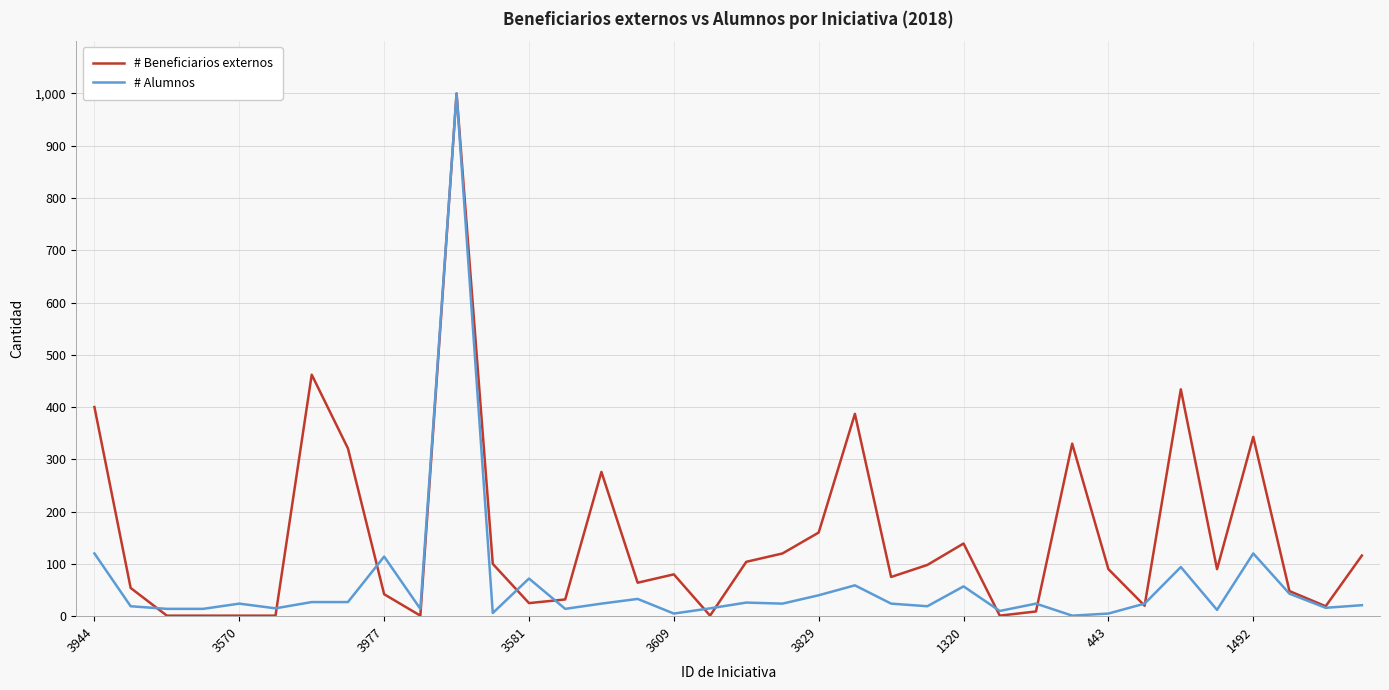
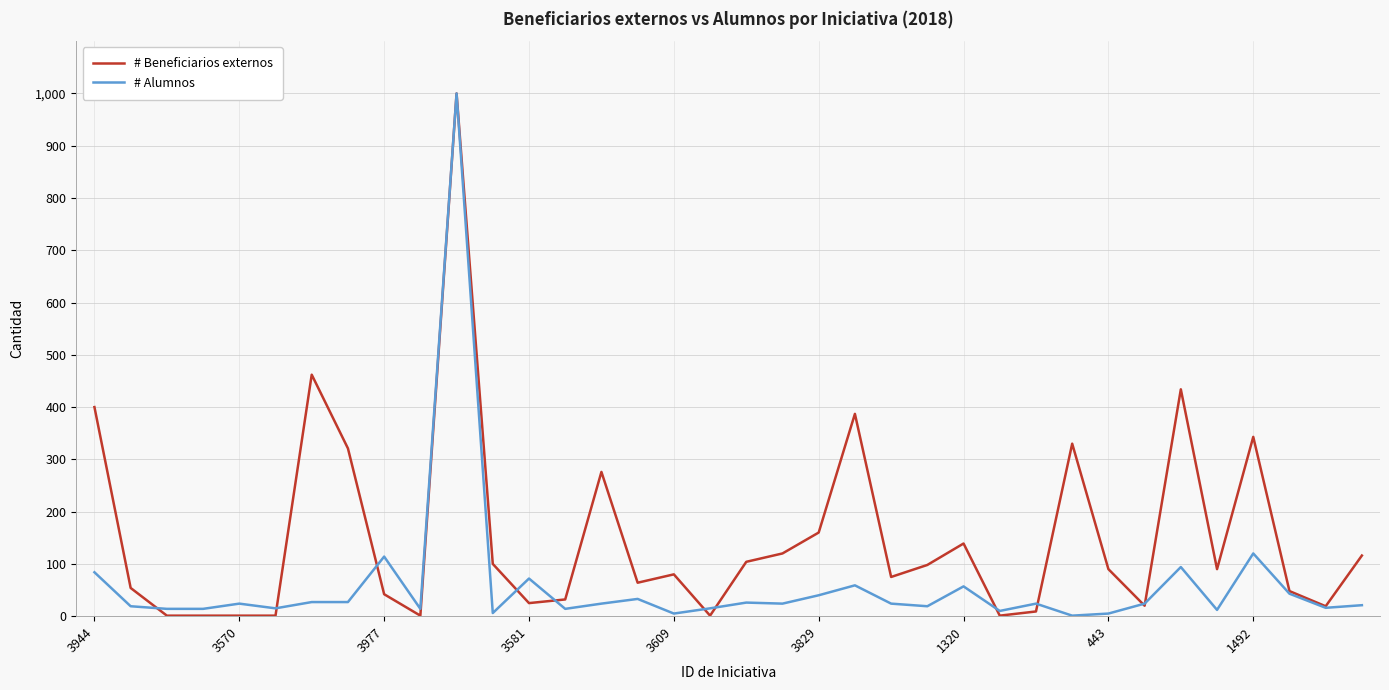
  {
    "# Beneficiarios externos": {
      "3944": 400,
      "3570": 0,
      "3977": 40,
      "3581": 30,
      "3609": 80,
      "3829": 160,
      "1320": 140,
      "443": 90,
      "1492": 340
    },
    "# Alumnos": {
-     "3944": 120,
+     "3944": 80,
      "3570": 20,
      "3977": 110,
      "3581": 70,
      "3609": 10,
      "3829": 40,
      "1320": 60,
      "443": 10,
      "1492": 120
    }
  }
